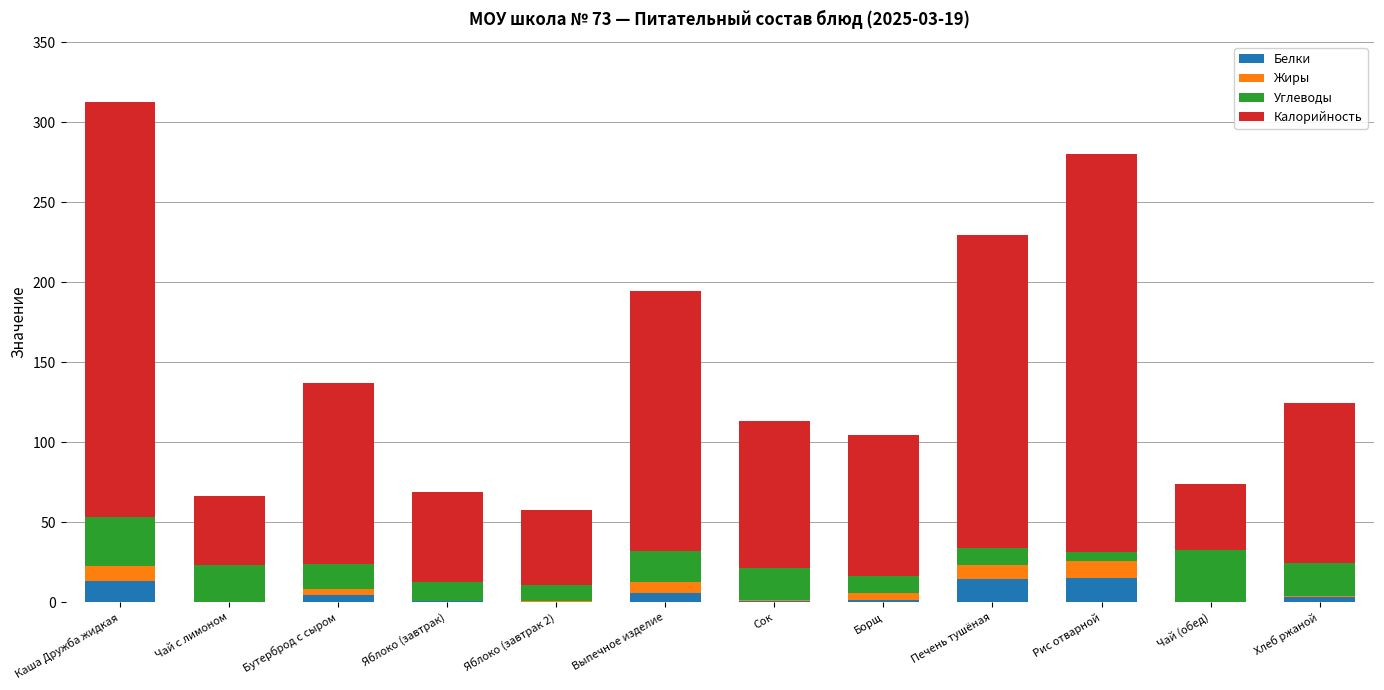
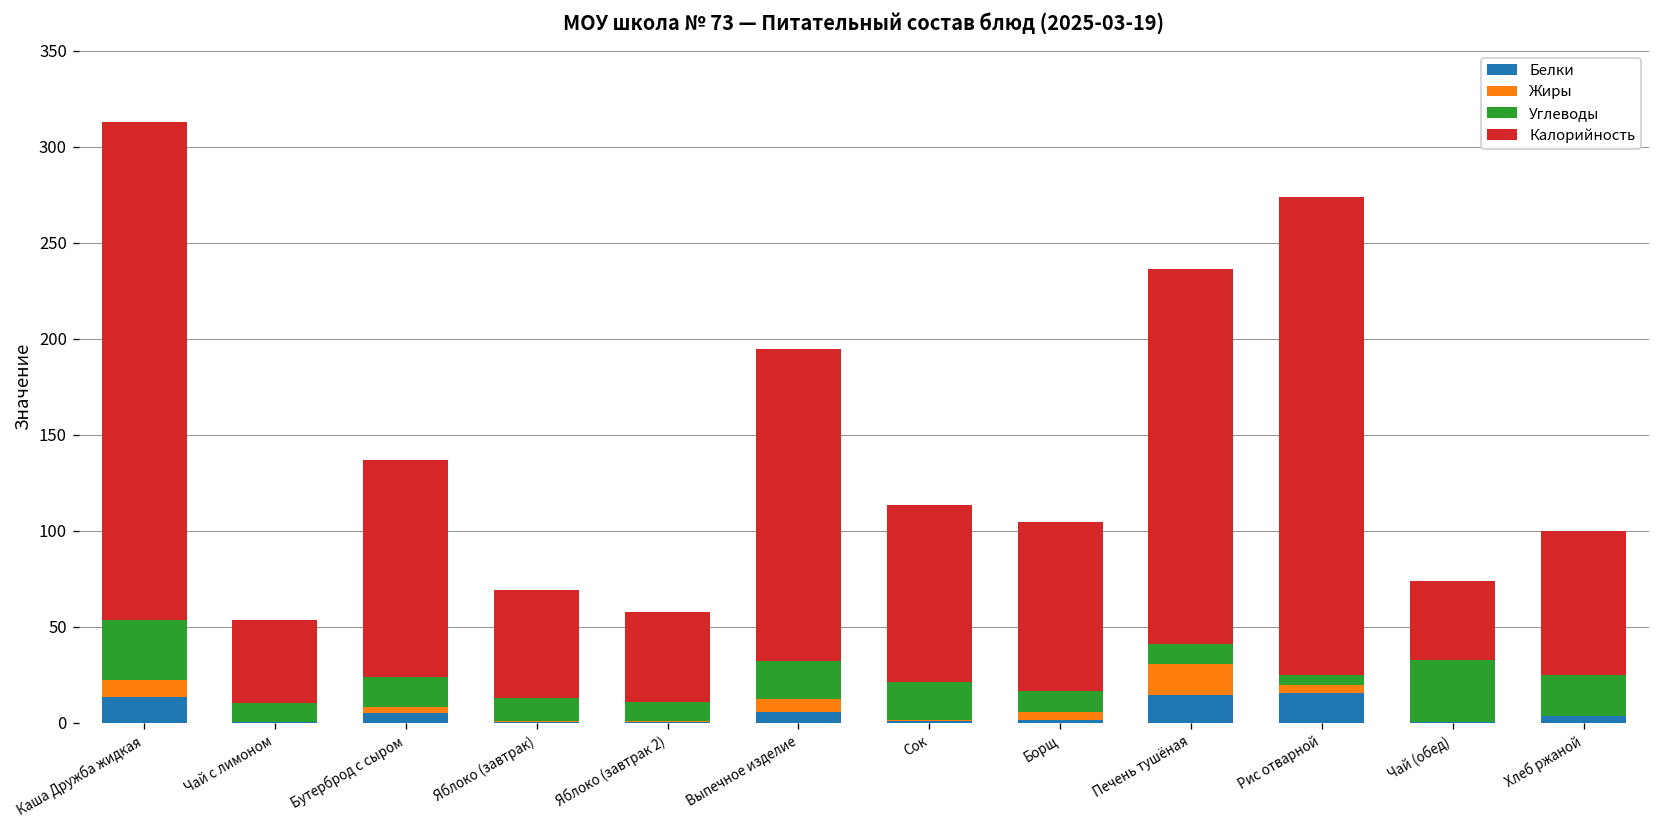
  {
    "Белки": {
      "Каша Дружба жидкая": 13,
      "Бутерброд с сыром": 5,
      "Выпечное изделие": 6,
      "Борщ": 2,
      "Печень тушёная": 14,
      "Рис отварной": 15,
      "Хлеб ржаной": 3
    },
    "Жиры": {
      "Каша Дружба жидкая": 9,
      "Бутерброд с сыром": 3,
      "Выпечное изделие": 7,
      "Борщ": 4,
-     "Печень тушёная": 9,
-     "Рис отварной": 10
+     "Печень тушёная": 16,
+     "Рис отварной": 4
    },
    "Углеводы": {
      "Каша Дружба жидкая": 31,
-     "Чай с лимоном": 23,
+     "Чай с лимоном": 10,
      "Бутерброд с сыром": 15,
      "Яблоко (завтрак)": 12,
      "Яблоко (завтрак 2)": 10,
      "Выпечное изделие": 20,
      "Сок": 20,
      "Борщ": 11,
      "Печень тушёная": 10,
      "Рис отварной": 6,
      "Чай (обед)": 32,
      "Хлеб ржаной": 21
    },
    "Калорийность": {
      "Каша Дружба жидкая": 260,
      "Чай с лимоном": 43,
      "Бутерброд с сыром": 113,
      "Яблоко (завтрак)": 56,
      "Яблоко (завтрак 2)": 47,
      "Выпечное изделие": 163,
      "Сок": 92,
      "Борщ": 88,
      "Печень тушёная": 196,
      "Рис отварной": 249,
      "Чай (обед)": 41,
-     "Хлеб ржаной": 100
+     "Хлеб ржаной": 75
    }
  }
